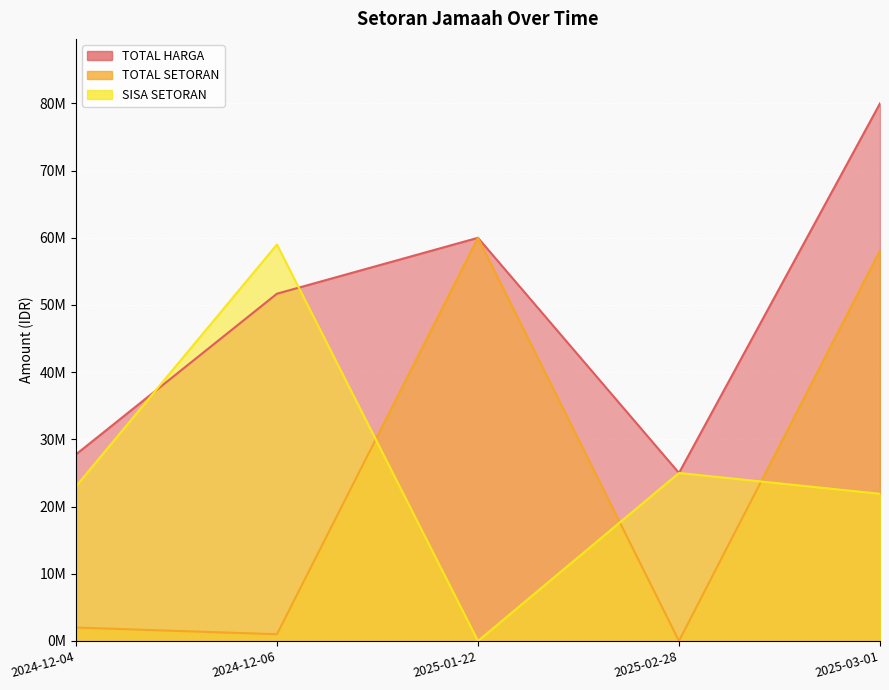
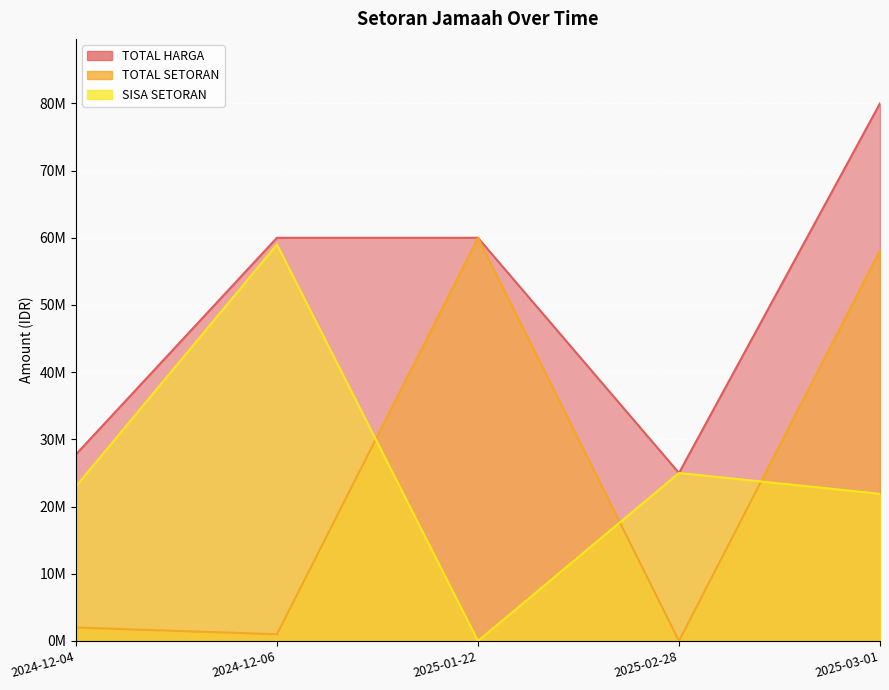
  {
    "TOTAL HARGA": {
      "2024-12-04": 28000000,
-     "2024-12-06": 52000000,
+     "2024-12-06": 60000000,
      "2025-03-01": 80000000
    }
  }
